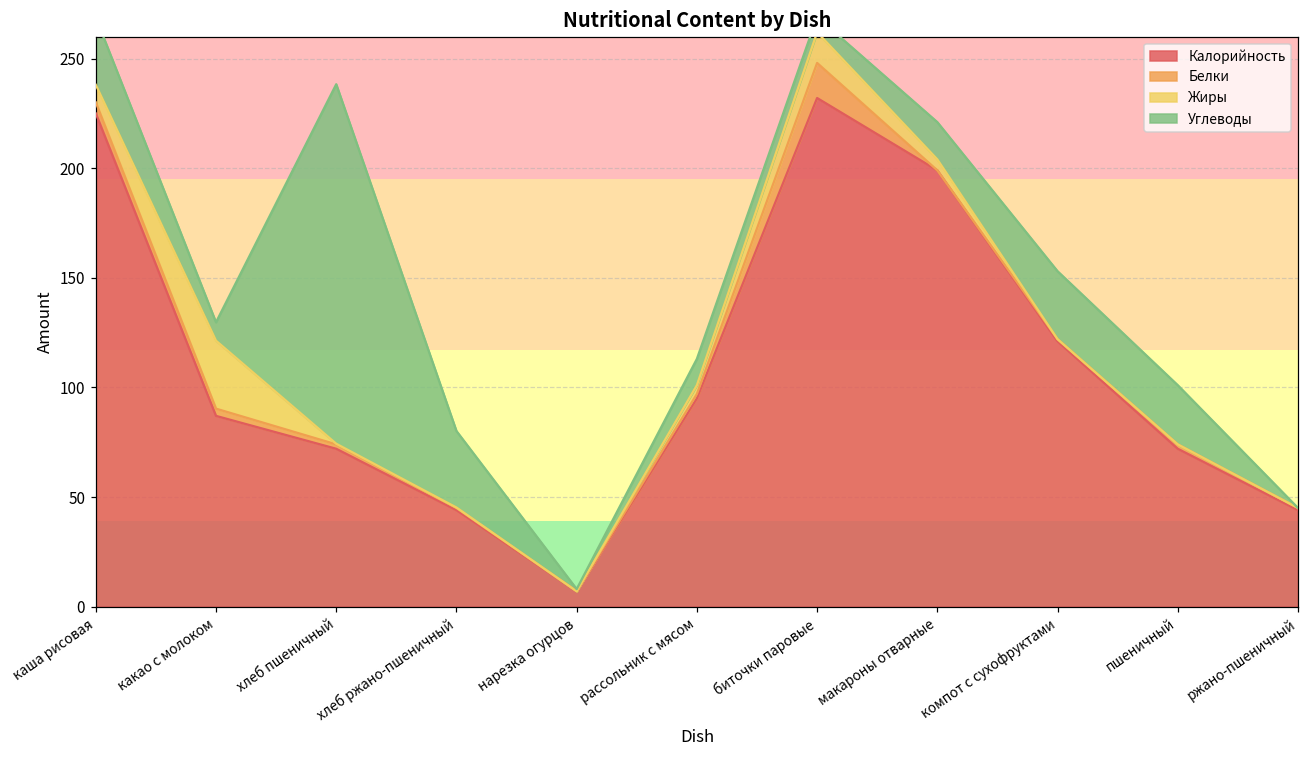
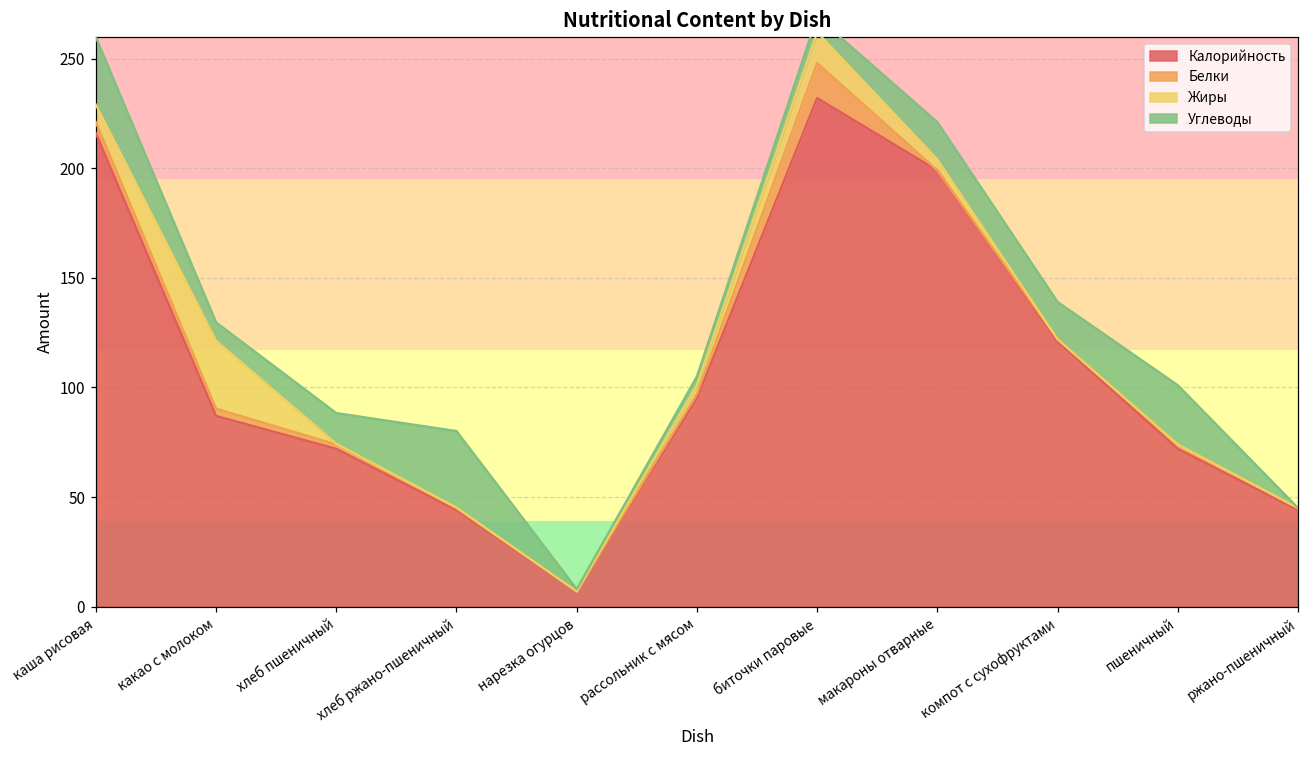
  {
    "Калорийность": {
-     "каша рисовая": 225,
+     "каша рисовая": 216,
      "какао с молоком": 87,
      "хлеб пшеничный": 72,
      "рассольник с мясом": 95,
      "биточки паровые": 232,
      "пшеничный": 72
    },
    "Углеводы": {
      "какао с молоком": 8,
-     "хлеб пшеничный": 164,
+     "хлеб пшеничный": 14,
      "хлеб ржано-пшеничный": 35,
-     "рассольник с мясом": 12,
+     "рассольник с мясом": 4,
      "макароны отварные": 17,
-     "компот с сухофруктами": 31,
+     "компот с сухофруктами": 17,
      "пшеничный": 27
    }
  }
